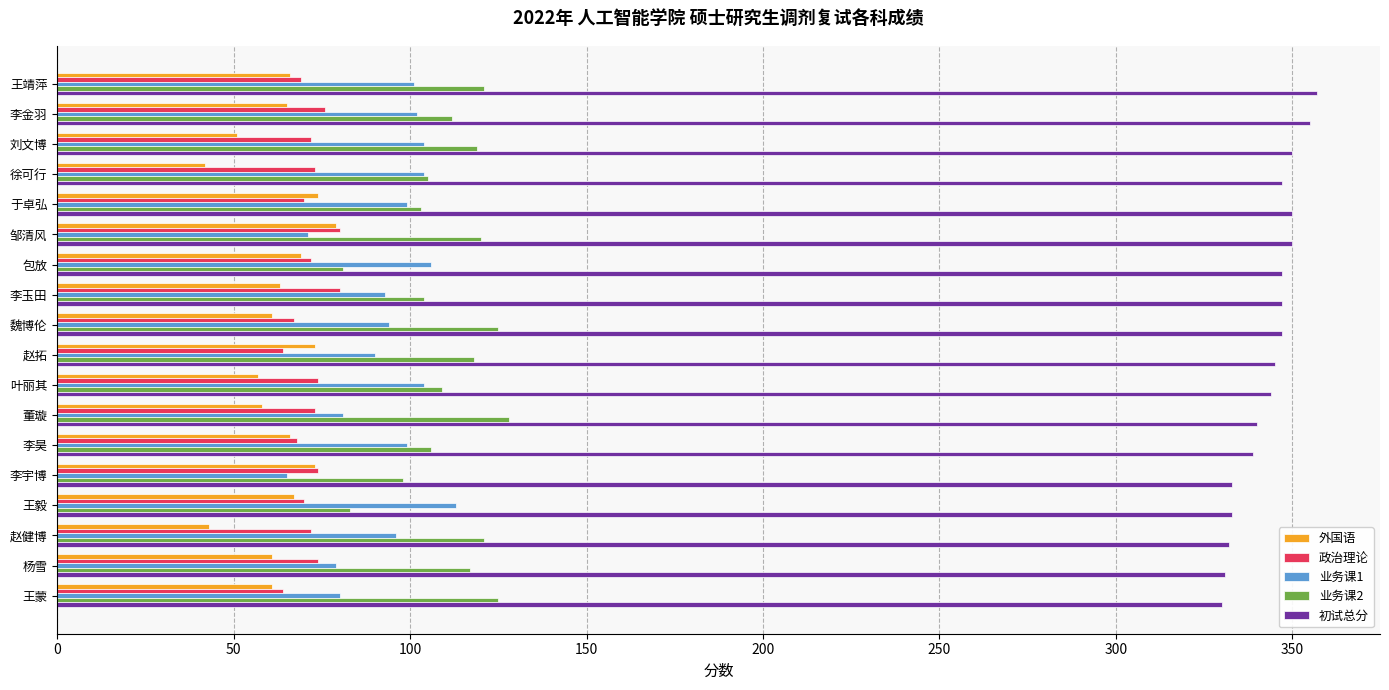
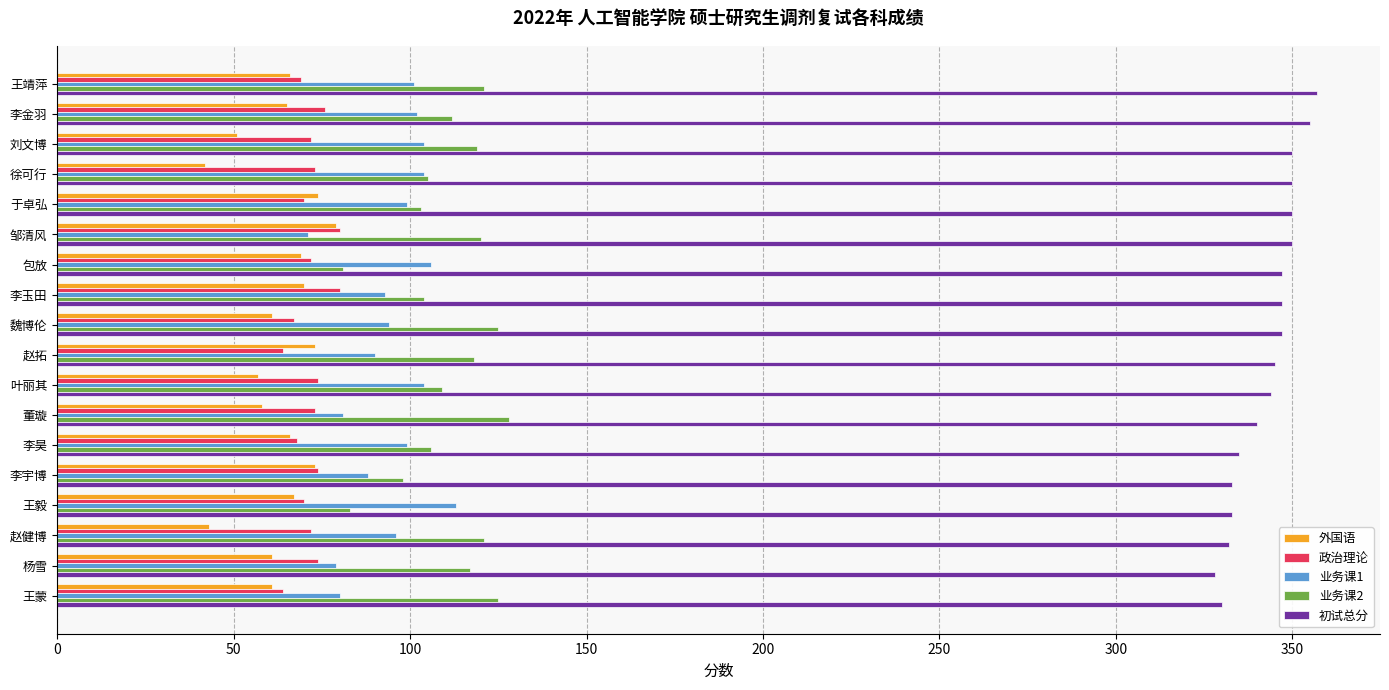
  {
    "外国语": {
      "王靖萍": 66,
      "李金羽": 65,
      "刘文博": 51,
      "徐可行": 42,
      "于卓弘": 74,
      "邹清风": 79,
      "包放": 69,
-     "李玉田": 63,
+     "李玉田": 70,
      "魏博伦": 61,
      "赵拓": 73,
      "叶丽其": 57,
      "董璇": 58,
      "李昊": 66,
      "李宇博": 73,
      "王毅": 67,
      "赵健博": 43,
      "杨雪": 61,
      "王蒙": 61
    },
    "政治理论": {
      "王靖萍": 69,
      "李金羽": 76,
      "刘文博": 72,
      "徐可行": 73,
      "于卓弘": 70,
      "邹清风": 80,
      "包放": 72,
      "李玉田": 80,
      "魏博伦": 67,
      "赵拓": 64,
      "叶丽其": 74,
      "董璇": 73,
      "李昊": 68,
      "李宇博": 74,
      "王毅": 70,
      "赵健博": 72,
      "杨雪": 74,
      "王蒙": 64
    },
    "业务课1": {
      "王靖萍": 101,
      "李金羽": 102,
      "刘文博": 104,
      "徐可行": 104,
      "于卓弘": 99,
      "邹清风": 71,
      "包放": 106,
      "李玉田": 93,
      "魏博伦": 94,
      "赵拓": 90,
      "叶丽其": 104,
      "董璇": 81,
      "李昊": 99,
-     "李宇博": 65,
+     "李宇博": 88,
      "王毅": 113,
      "赵健博": 96,
      "杨雪": 79,
      "王蒙": 80
    },
    "业务课2": {
      "王靖萍": 121,
      "李金羽": 112,
      "刘文博": 119,
      "徐可行": 105,
      "于卓弘": 103,
      "邹清风": 120,
      "包放": 81,
      "李玉田": 104,
      "魏博伦": 125,
      "赵拓": 118,
      "叶丽其": 109,
      "董璇": 128,
      "李昊": 106,
      "李宇博": 98,
      "王毅": 83,
      "赵健博": 121,
      "杨雪": 117,
      "王蒙": 125
    },
    "初试总分": {
      "王靖萍": 357,
      "李金羽": 355,
      "刘文博": 350,
-     "徐可行": 347,
+     "徐可行": 350,
      "于卓弘": 350,
      "邹清风": 350,
      "包放": 347,
      "李玉田": 347,
      "魏博伦": 347,
      "赵拓": 345,
      "叶丽其": 344,
      "董璇": 340,
-     "李昊": 339,
+     "李昊": 335,
      "李宇博": 333,
      "王毅": 333,
      "赵健博": 332,
-     "杨雪": 331,
+     "杨雪": 328,
      "王蒙": 330
    }
  }
